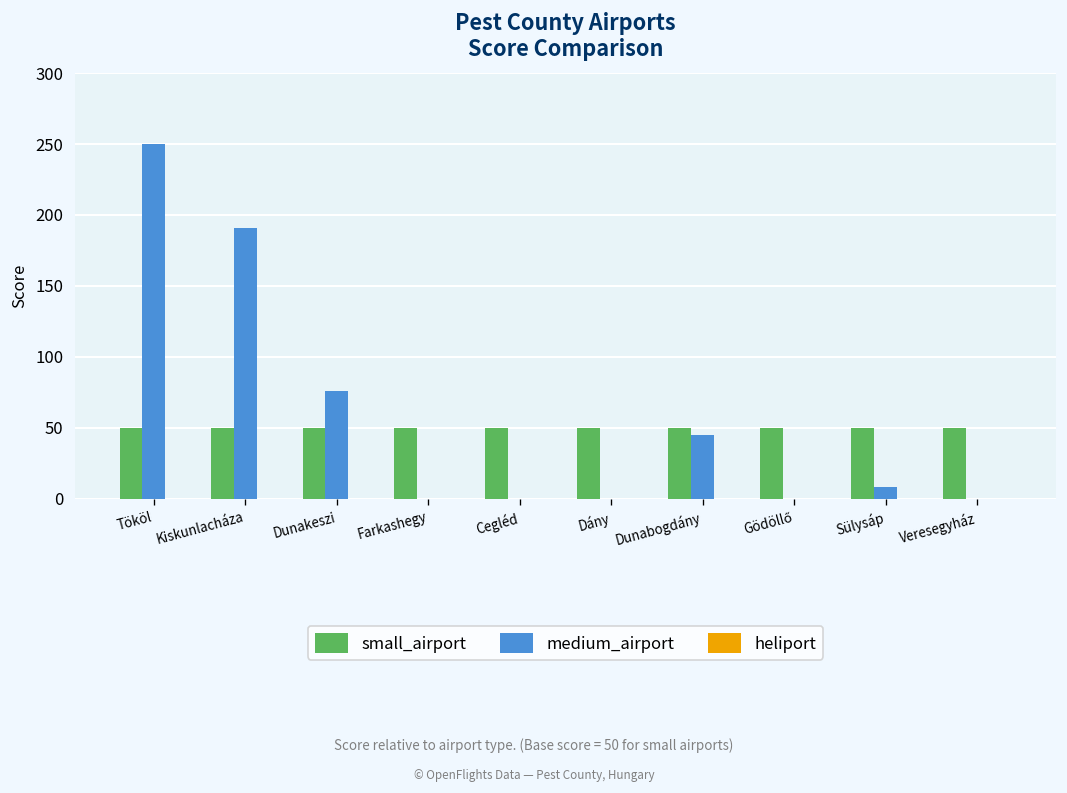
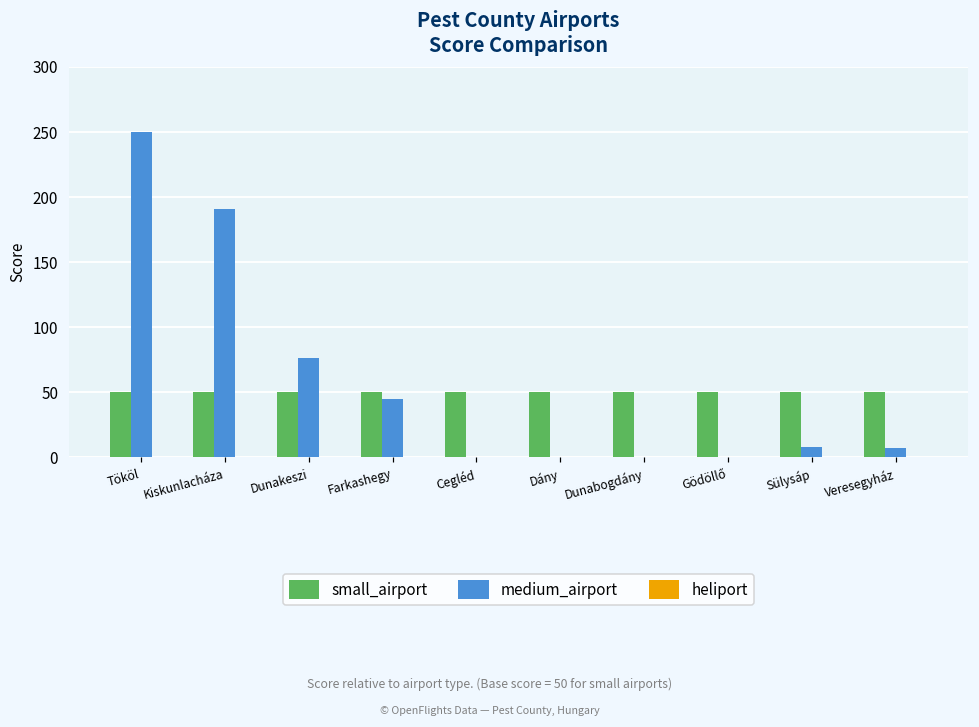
  {
    "small_airport": {
      "Tököl": 50,
      "Kiskunlacháza": 50,
      "Dunakeszi": 50,
      "Farkashegy": 50,
      "Cegléd": 50,
      "Dány": 50,
      "Dunabogdány": 50,
      "Gödöllő": 50,
      "Sülysáp": 50,
      "Veresegyház": 50
    },
    "medium_airport": {
      "Tököl": 250,
      "Kiskunlacháza": 191,
      "Dunakeszi": 76,
-     "Farkashegy": 0,
+     "Farkashegy": 45,
      "Cegléd": 0,
      "Dány": 0,
-     "Dunabogdány": 45,
+     "Dunabogdány": 0,
      "Gödöllő": 0,
      "Sülysáp": 8,
-     "Veresegyház": 0
+     "Veresegyház": 7
    },
    "heliport": {
      "Tököl": 0,
      "Kiskunlacháza": 0,
      "Dunakeszi": 0,
      "Farkashegy": 0,
      "Cegléd": 0,
      "Dány": 0,
      "Dunabogdány": 0,
      "Gödöllő": 0,
      "Sülysáp": 0,
      "Veresegyház": 0
    }
  }
